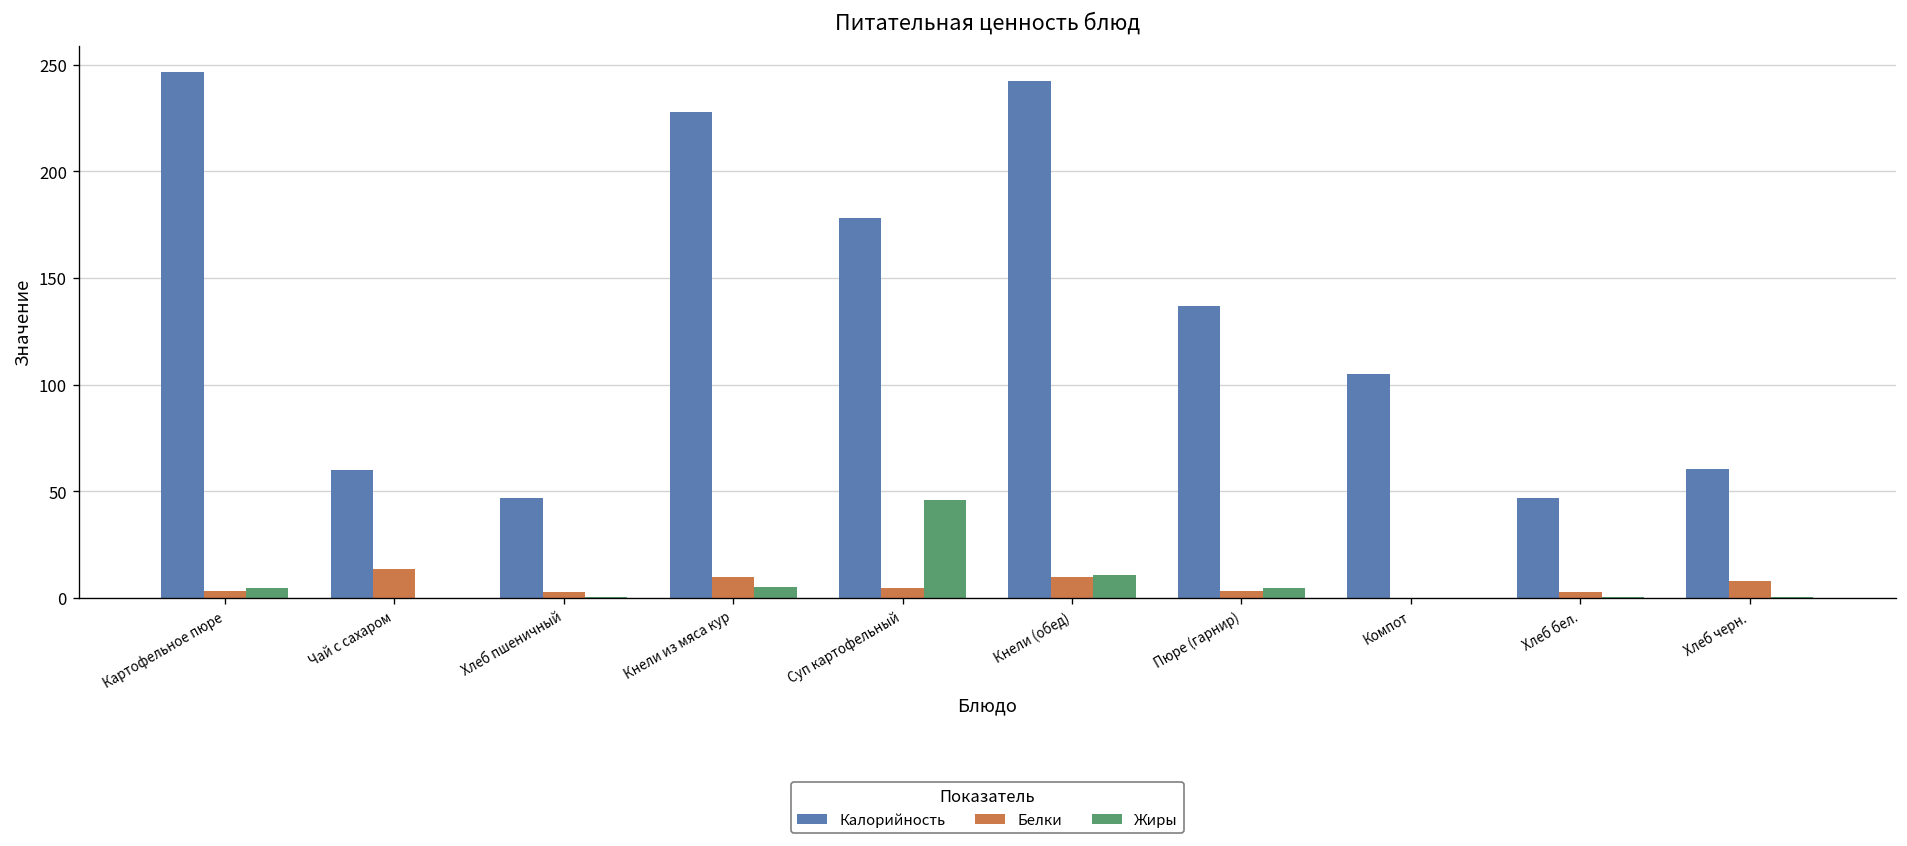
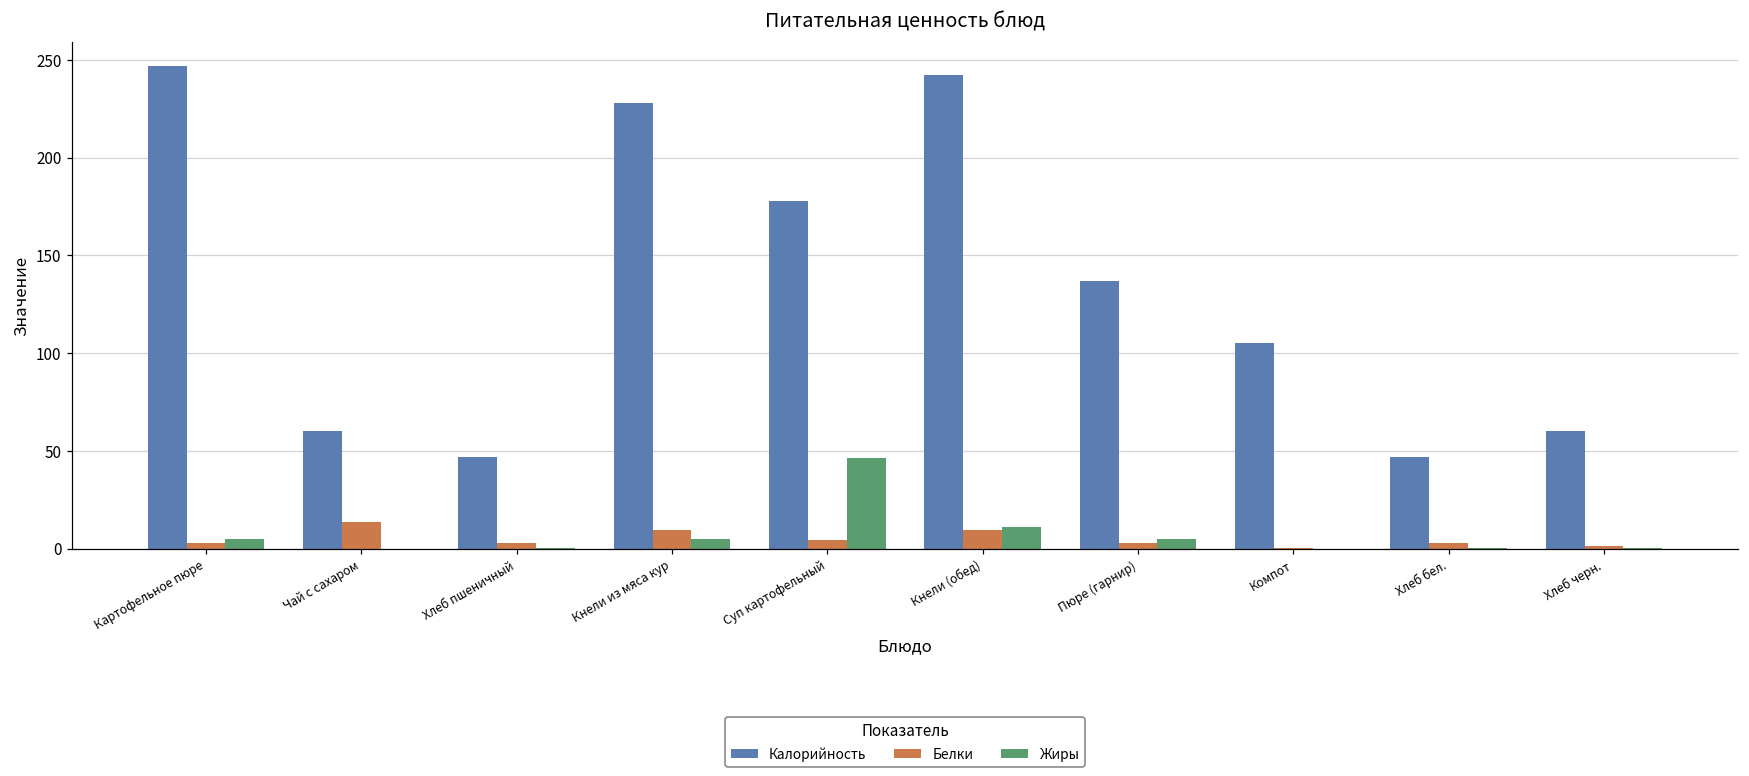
  {
    "Калорийность": {
      "Картофельное пюре": 247,
      "Чай с сахаром": 60,
      "Хлеб пшеничный": 47,
      "Кнели из мяса кур": 228,
      "Суп картофельный": 178,
      "Кнели (обед)": 242,
      "Пюре (гарнир)": 137,
      "Компот": 105,
      "Хлеб бел.": 47,
      "Хлеб черн.": 60
    },
    "Белки": {
      "Картофельное пюре": 3,
      "Чай с сахаром": 14,
      "Хлеб пшеничный": 3,
      "Кнели из мяса кур": 10,
      "Суп картофельный": 4,
      "Кнели (обед)": 10,
      "Пюре (гарнир)": 3,
      "Хлеб бел.": 3,
-     "Хлеб черн.": 8
+     "Хлеб черн.": 1
    },
    "Жиры": {
      "Картофельное пюре": 5,
      "Кнели из мяса кур": 5,
      "Суп картофельный": 46,
      "Кнели (обед)": 11,
      "Пюре (гарнир)": 5,
      "Компот": 0
    }
  }
